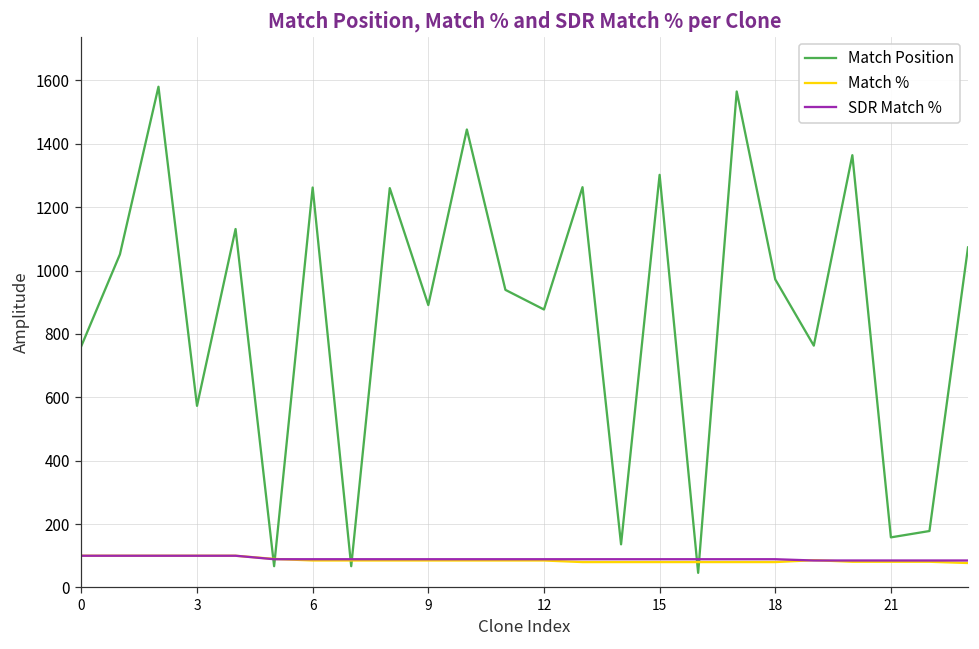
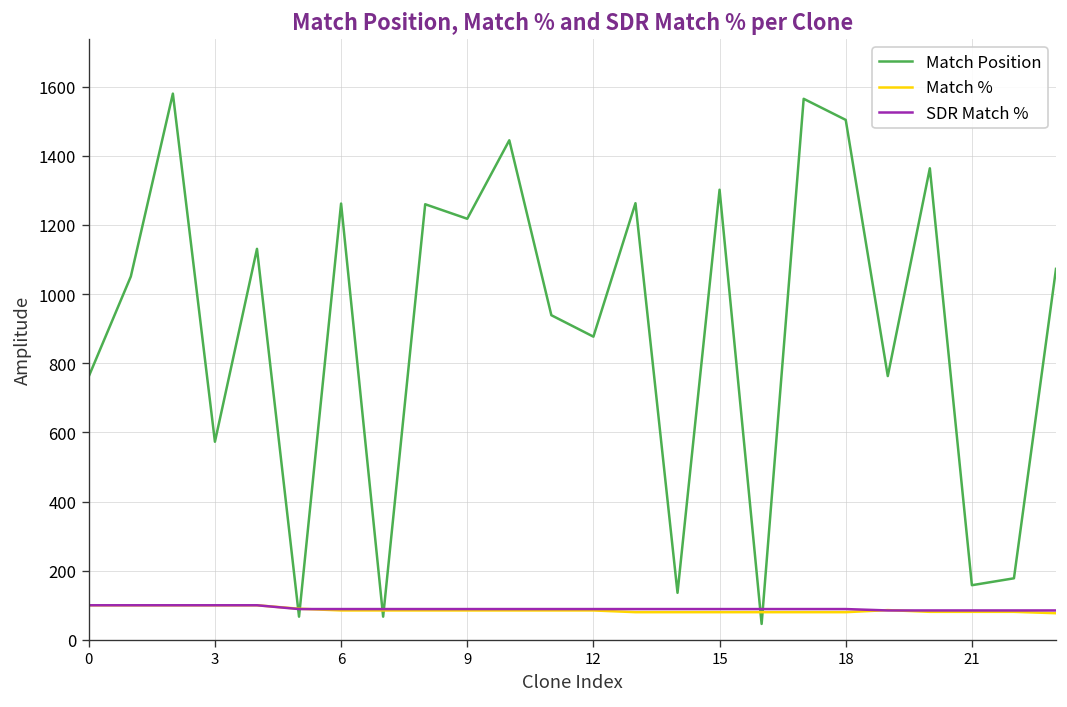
  {
    "Match Position": {
      "0": 760,
      "3": 570,
      "6": 1260,
-     "9": 890,
+     "9": 1220,
      "12": 880,
      "15": 1300,
-     "18": 970,
+     "18": 1500,
      "21": 160
    },
    "Match %": {
      "15": 80,
      "18": 80
    },
    "SDR Match %": {
      "15": 90,
      "18": 90
    }
  }
